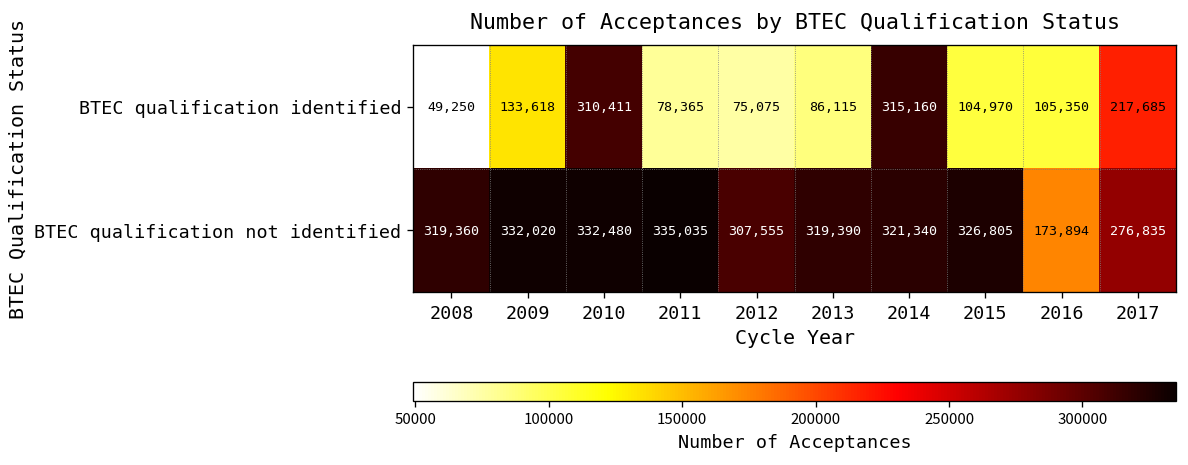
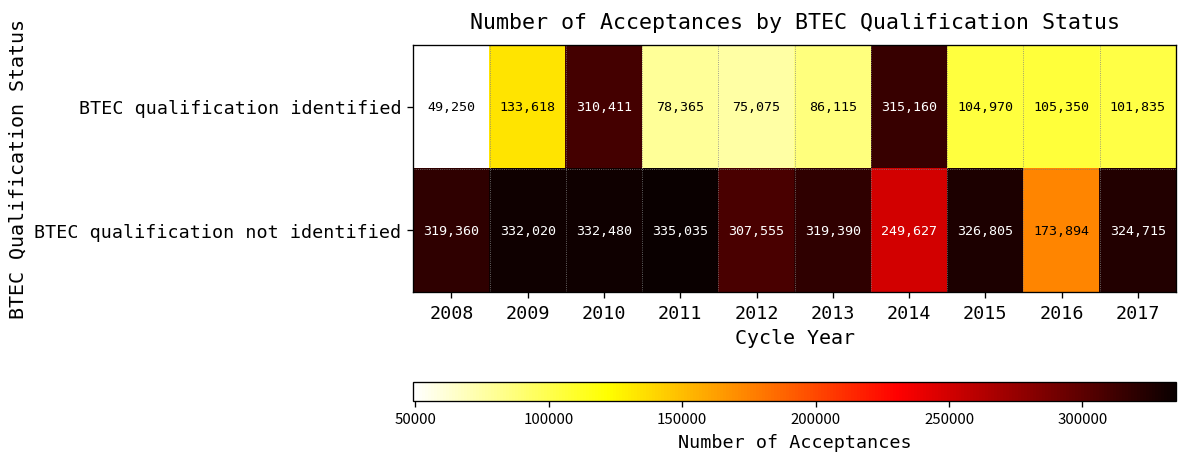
  {
    "BTEC qualification identified": {
      "2008": "49,250",
      "2009": "133,618",
      "2010": "310,411",
      "2011": "78,365",
      "2012": "75,075",
      "2013": "86,115",
      "2014": "315,160",
      "2015": "104,970",
      "2016": "105,350",
-     "2017": "217,685"
+     "2017": "101,835"
    },
    "BTEC qualification not identified": {
      "2008": "319,360",
      "2009": "332,020",
      "2010": "332,480",
      "2011": "335,035",
      "2012": "307,555",
      "2013": "319,390",
-     "2014": "321,340",
+     "2014": "249,627",
      "2015": "326,805",
      "2016": "173,894",
-     "2017": "276,835"
+     "2017": "324,715"
    }
  }
